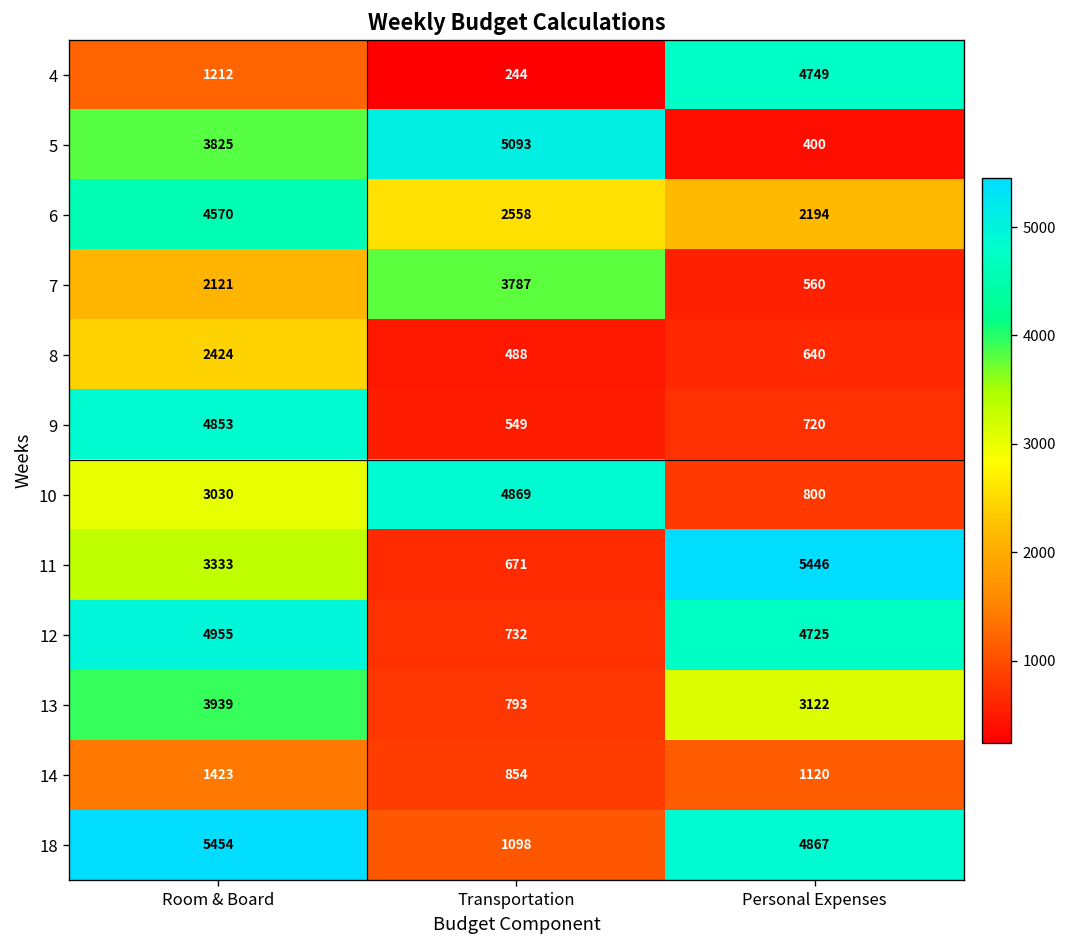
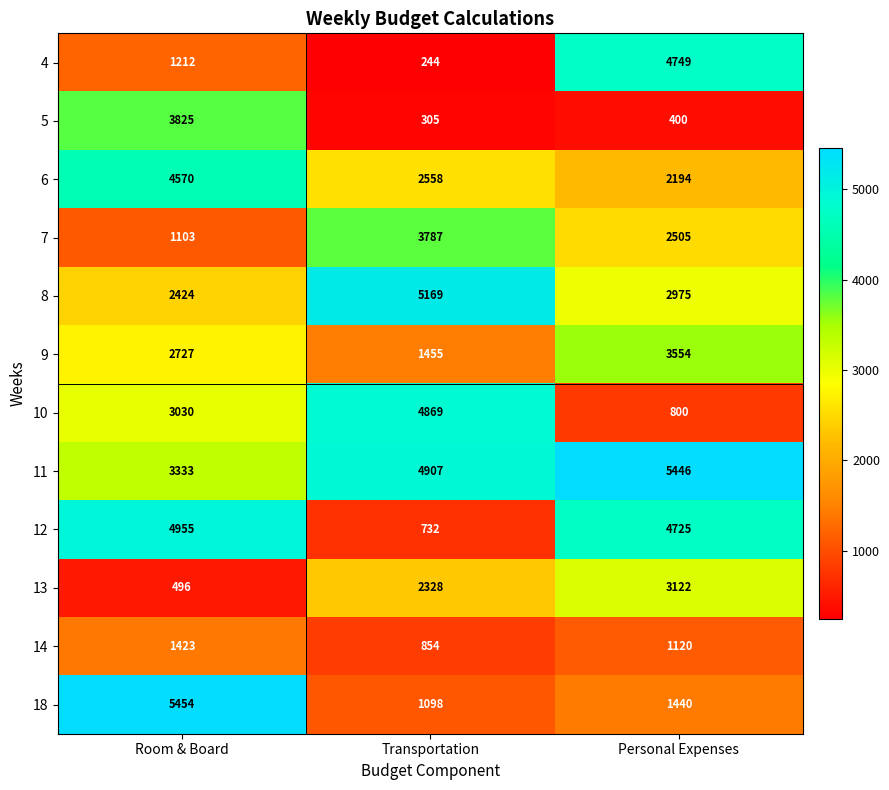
  {
    "4": {
      "Room & Board": 1212,
      "Transportation": 244,
      "Personal Expenses": 4749
    },
    "5": {
      "Room & Board": 3825,
-     "Transportation": 5093,
+     "Transportation": 305,
      "Personal Expenses": 400
    },
    "6": {
      "Room & Board": 4570,
      "Transportation": 2558,
      "Personal Expenses": 2194
    },
    "7": {
-     "Room & Board": 2121,
+     "Room & Board": 1103,
      "Transportation": 3787,
-     "Personal Expenses": 560
+     "Personal Expenses": 2505
    },
    "8": {
      "Room & Board": 2424,
-     "Transportation": 488,
-     "Personal Expenses": 640
+     "Transportation": 5169,
+     "Personal Expenses": 2975
    },
    "9": {
-     "Room & Board": 4853,
-     "Transportation": 549,
-     "Personal Expenses": 720
+     "Room & Board": 2727,
+     "Transportation": 1455,
+     "Personal Expenses": 3554
    },
    "10": {
      "Room & Board": 3030,
      "Transportation": 4869,
      "Personal Expenses": 800
    },
    "11": {
      "Room & Board": 3333,
-     "Transportation": 671,
+     "Transportation": 4907,
      "Personal Expenses": 5446
    },
    "12": {
      "Room & Board": 4955,
      "Transportation": 732,
      "Personal Expenses": 4725
    },
    "13": {
-     "Room & Board": 3939,
-     "Transportation": 793,
+     "Room & Board": 496,
+     "Transportation": 2328,
      "Personal Expenses": 3122
    },
    "14": {
      "Room & Board": 1423,
      "Transportation": 854,
      "Personal Expenses": 1120
    },
    "18": {
      "Room & Board": 5454,
      "Transportation": 1098,
-     "Personal Expenses": 4867
+     "Personal Expenses": 1440
    }
  }
